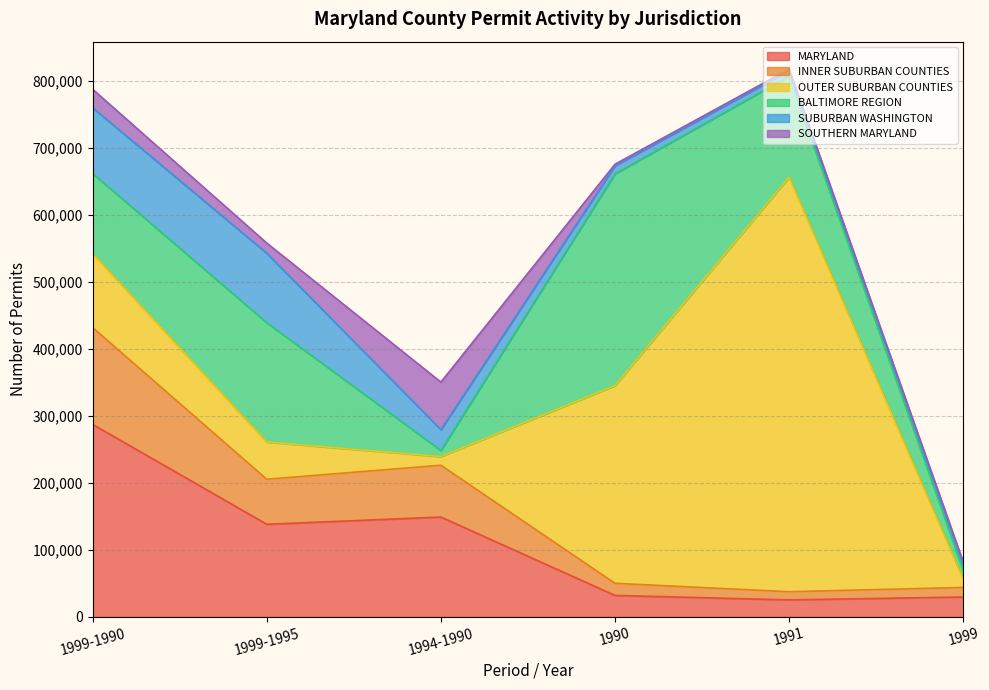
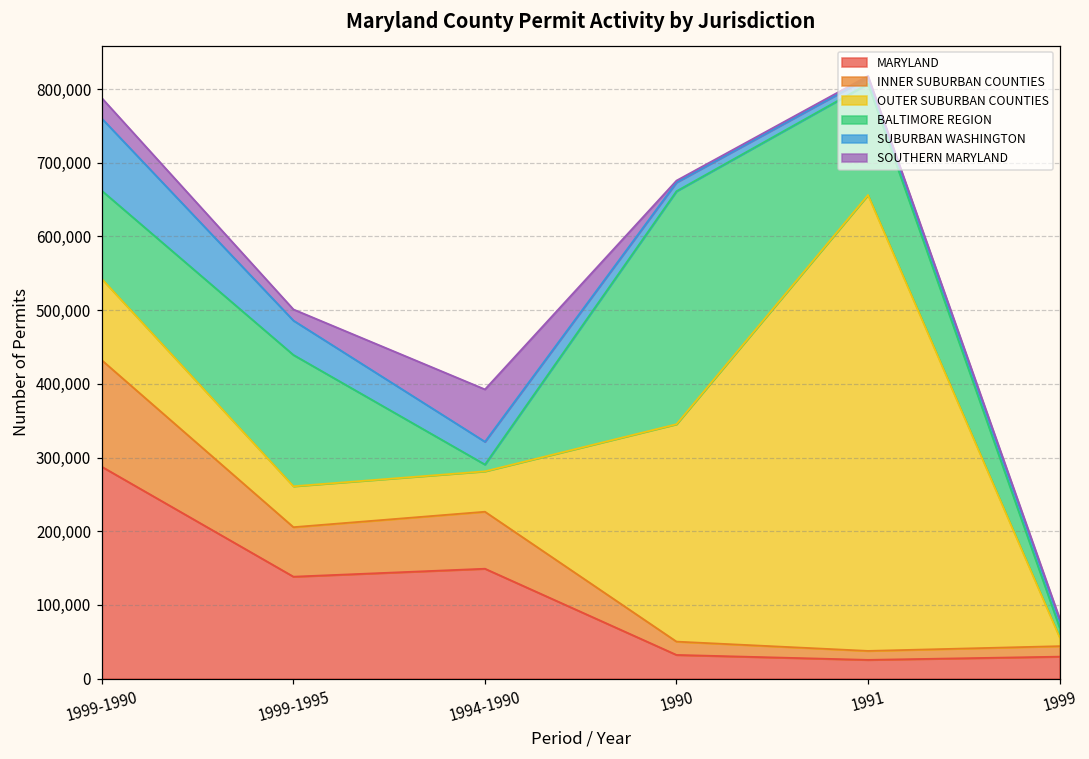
  {
    "OUTER SUBURBAN COUNTIES": {
      "1999-1990": "110,000",
      "1999-1995": "60,000",
-     "1994-1990": "10,000",
+     "1994-1990": "50,000",
      "1990": "290,000",
      "1991": "620,000",
      "1999": "10,000"
    },
    "BALTIMORE REGION": {
      "1999-1990": "120,000",
      "1999-1995": "180,000",
      "1994-1990": "10,000",
      "1990": "320,000",
      "1999": "10,000"
    },
    "SUBURBAN WASHINGTON": {
      "1999-1990": "100,000",
-     "1999-1995": "100,000",
+     "1999-1995": "50,000",
      "1994-1990": "30,000"
    },
    "SOUTHERN MARYLAND": {
      "1999-1990": "30,000",
      "1999-1995": "20,000",
      "1994-1990": "70,000"
    }
  }
